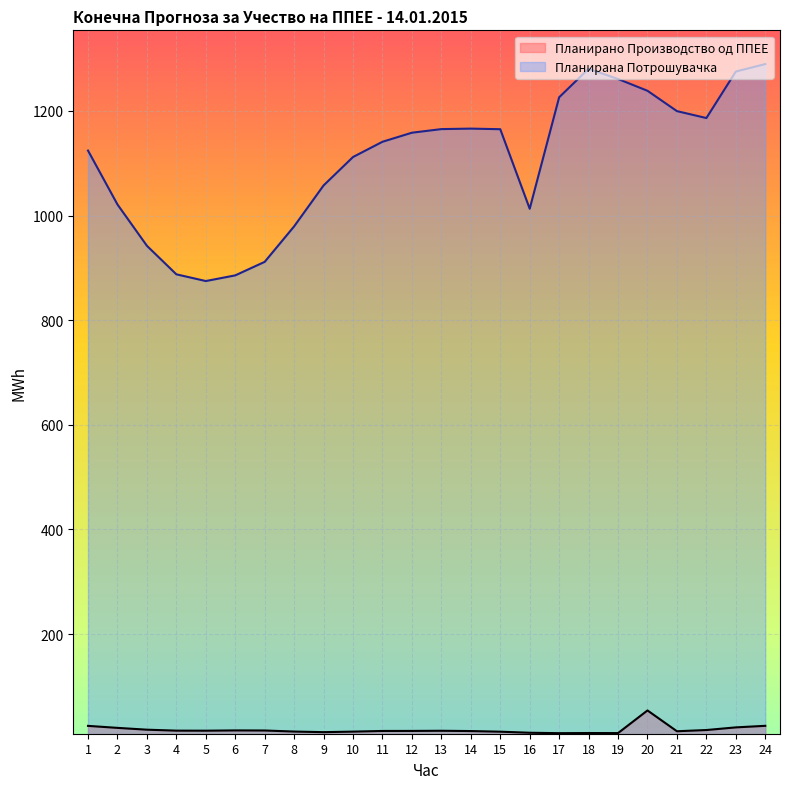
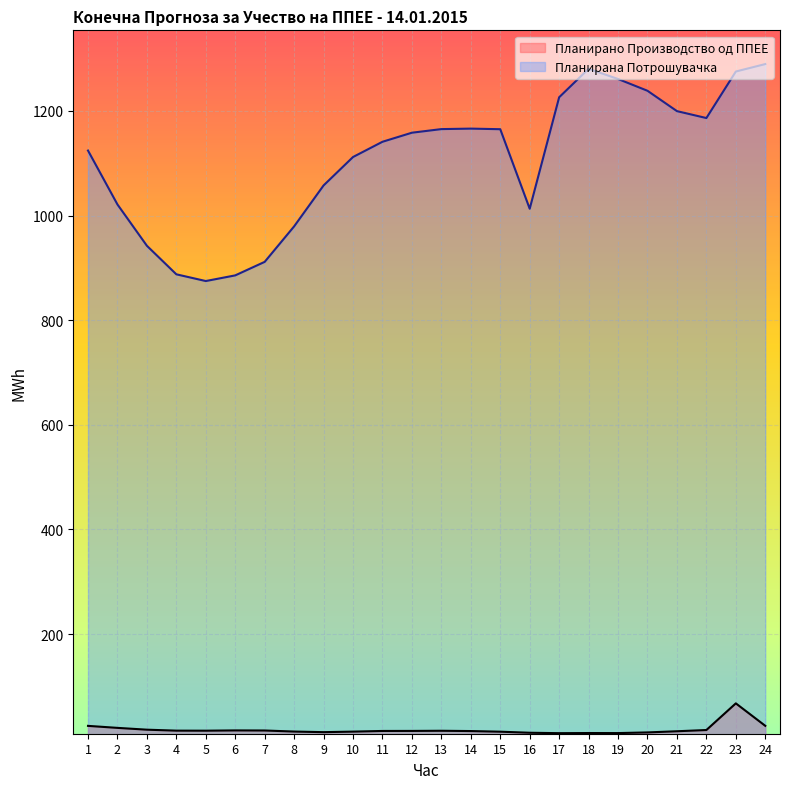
  {
    "Планирано Производство од ППЕЕ": {
      "1": 20,
      "2": 20,
      "3": 20,
      "4": 20,
      "5": 20,
      "6": 20,
      "7": 20,
      "8": 10,
      "9": 10,
      "10": 10,
      "11": 10,
      "12": 10,
      "13": 20,
      "14": 10,
      "15": 10,
      "16": 10,
      "17": 10,
      "18": 10,
      "19": 10,
-     "20": 50,
+     "20": 10,
      "21": 10,
      "22": 20,
-     "23": 20,
+     "23": 70,
      "24": 20
    },
    "Планирана Потрошувачка": {
      "1": 1120,
      "2": 1020,
      "3": 940,
      "4": 890,
      "5": 870,
      "6": 890,
      "7": 910,
      "8": 980,
      "9": 1060,
      "10": 1110,
      "11": 1140,
      "12": 1160,
      "13": 1170,
      "14": 1170,
      "15": 1170,
      "16": 1010,
      "17": 1230,
      "19": 1260,
      "20": 1240,
      "21": 1200,
      "22": 1190
    }
  }
